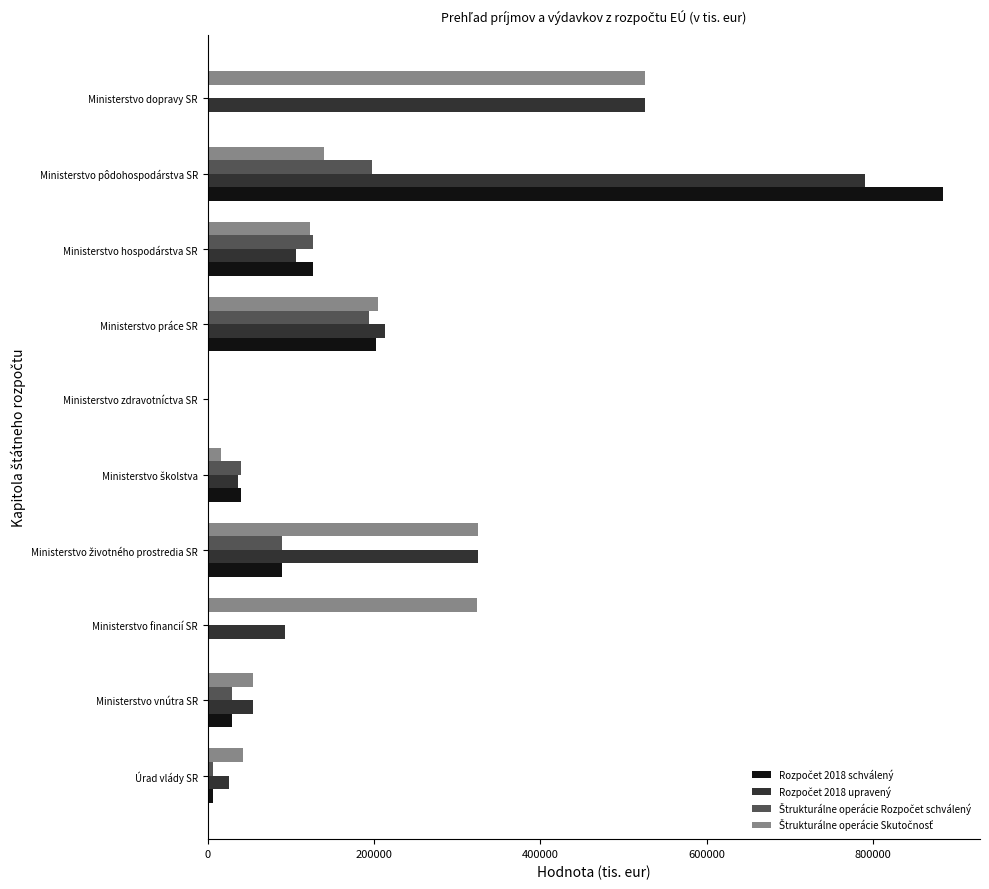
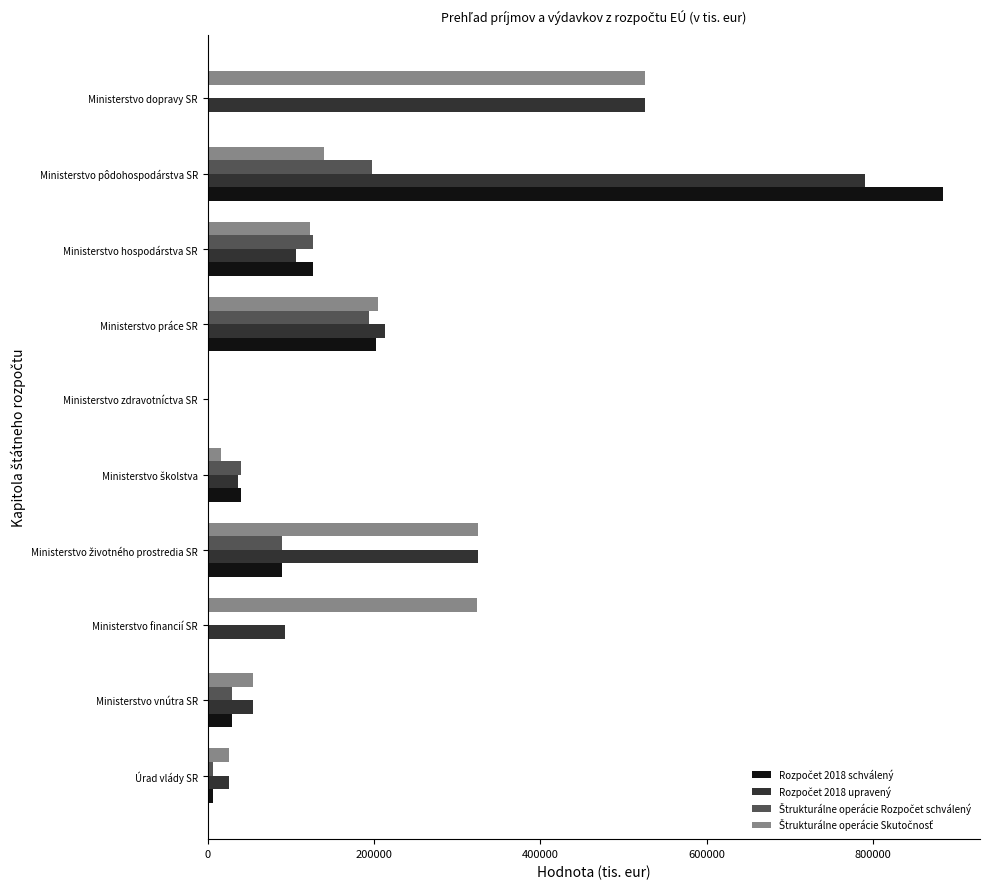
  {
    "Štrukturálne operácie Skutočnosť": {
      "Ministerstvo dopravy SR": 530000,
      "Ministerstvo pôdohospodárstva SR": 140000,
      "Ministerstvo hospodárstva SR": 120000,
      "Ministerstvo práce SR": 200000,
      "Ministerstvo zdravotníctva SR": 0,
      "Ministerstvo školstva": 20000,
      "Ministerstvo životného prostredia SR": 320000,
      "Ministerstvo financií SR": 320000,
      "Ministerstvo vnútra SR": 50000,
-     "Úrad vlády SR": 40000
+     "Úrad vlády SR": 30000
    }
  }
